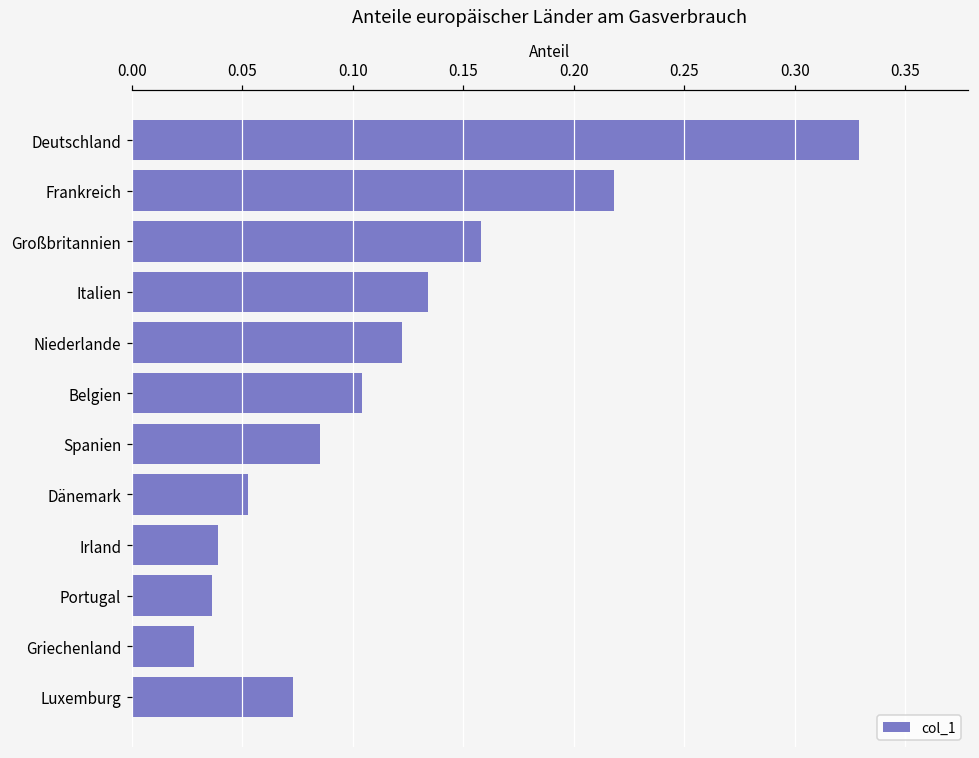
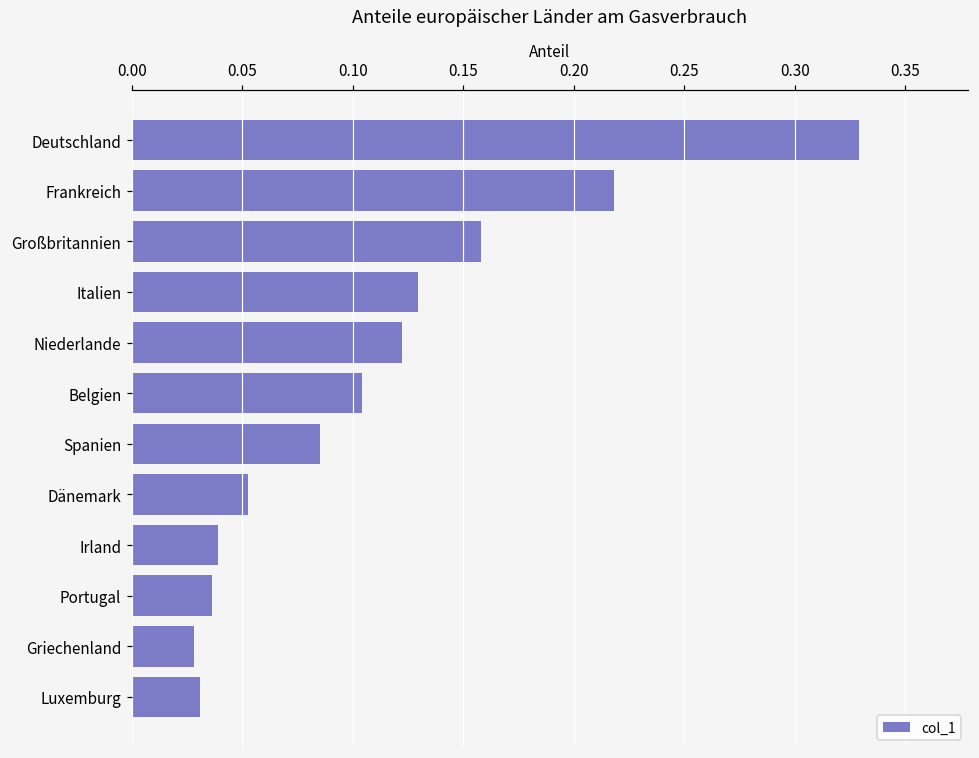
  {
    "Deutschland": 0.329,
    "Frankreich": 0.218,
    "Großbritannien": 0.158,
-   "Italien": 0.134,
+   "Italien": 0.130,
    "Niederlande": 0.122,
    "Belgien": 0.104,
    "Spanien": 0.085,
    "Dänemark": 0.053,
    "Irland": 0.039,
    "Portugal": 0.036,
    "Griechenland": 0.028,
-   "Luxemburg": 0.073
+   "Luxemburg": 0.031
  }
